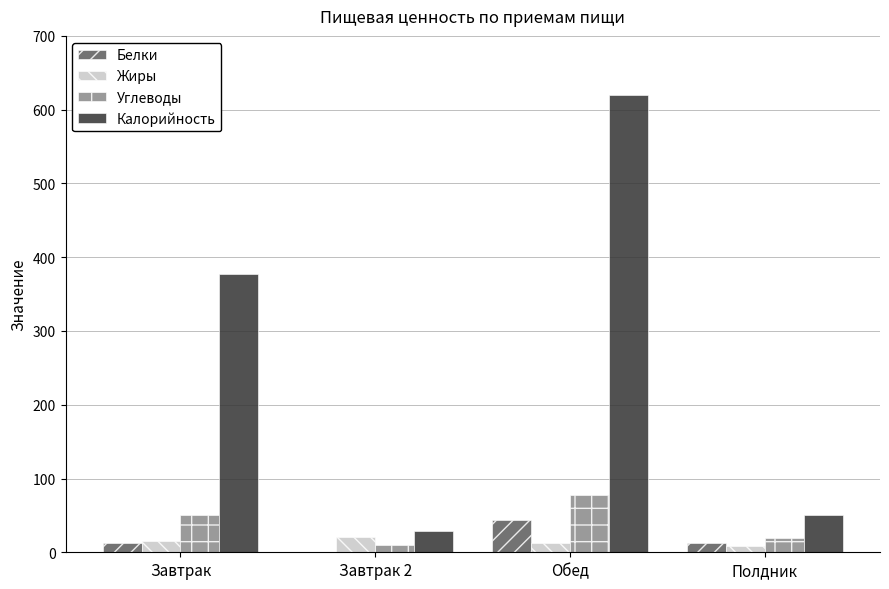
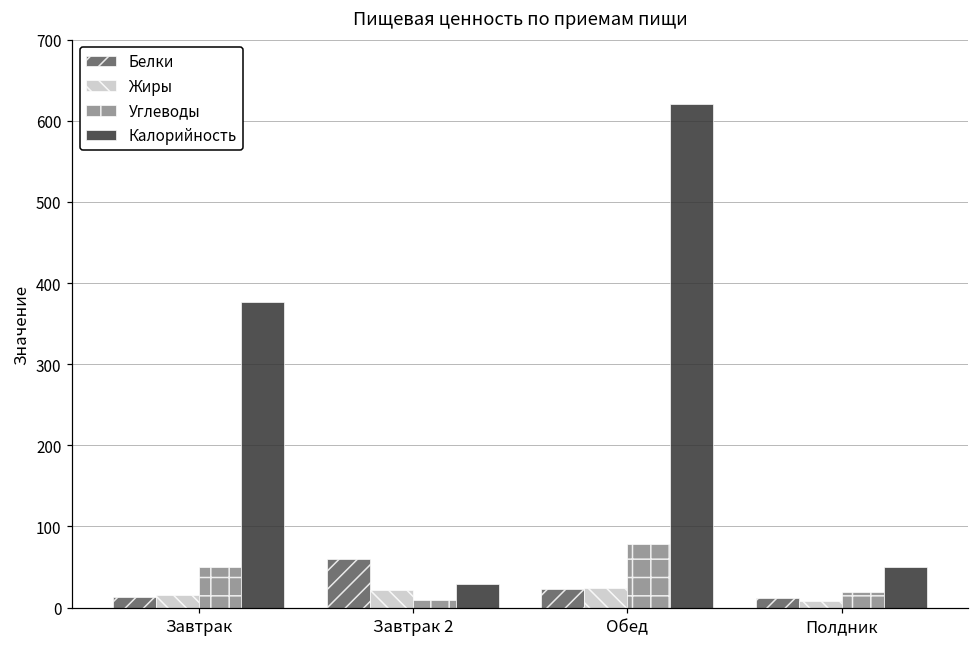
  {
    "Белки": {
      "Завтрак": 10,
-     "Завтрак 2": 0,
-     "Обед": 40,
+     "Завтрак 2": 60,
+     "Обед": 20,
      "Полдник": 10
    },
    "Жиры": {
      "Завтрак": 20,
      "Завтрак 2": 20,
-     "Обед": 10,
+     "Обед": 20,
      "Полдник": 10
    },
    "Углеводы": {
      "Завтрак": 50,
      "Завтрак 2": 10,
      "Обед": 80,
      "Полдник": 20
    },
    "Калорийность": {
      "Завтрак": 380,
      "Завтрак 2": 30,
      "Обед": 620,
      "Полдник": 50
    }
  }
